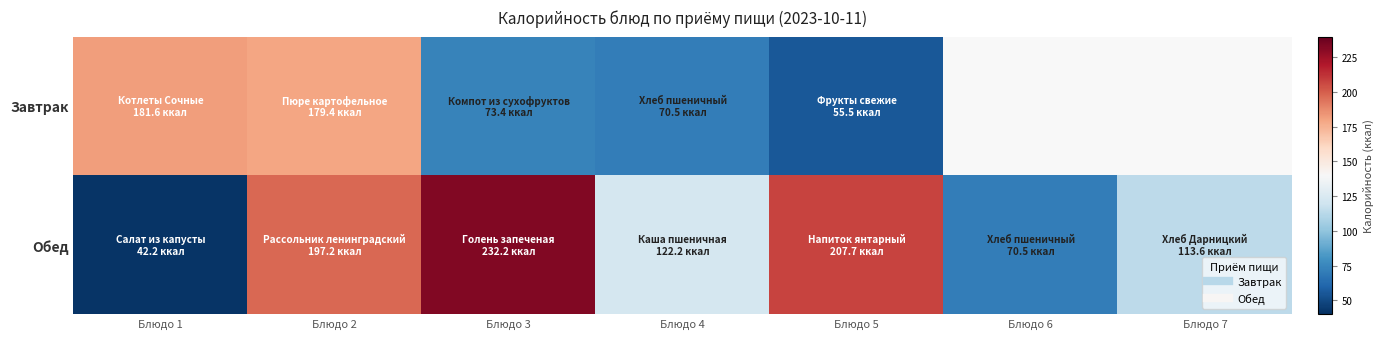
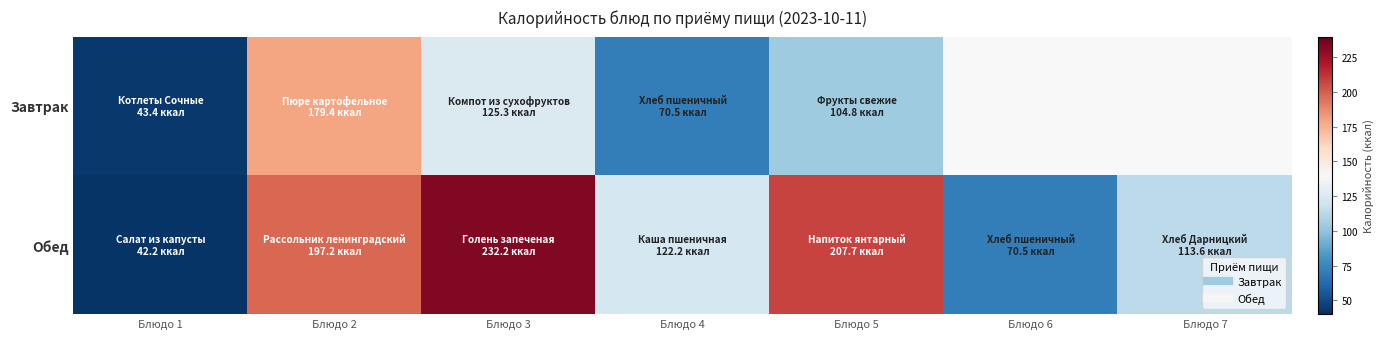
  {
    "Завтрак": {
-     "Блюдо 1": 181.6,
+     "Блюдо 1": 43.4,
      "Блюдо 2": 179.4,
-     "Блюдо 3": 73.4,
+     "Блюдо 3": 125.3,
      "Блюдо 4": 70.5,
-     "Блюдо 5": 55.5
+     "Блюдо 5": 104.8
    },
    "Обед": {
      "Блюдо 1": 42.2,
      "Блюдо 2": 197.2,
      "Блюдо 3": 232.2,
      "Блюдо 4": 122.2,
      "Блюдо 5": 207.7,
      "Блюдо 6": 70.5,
      "Блюдо 7": 113.6
    }
  }
